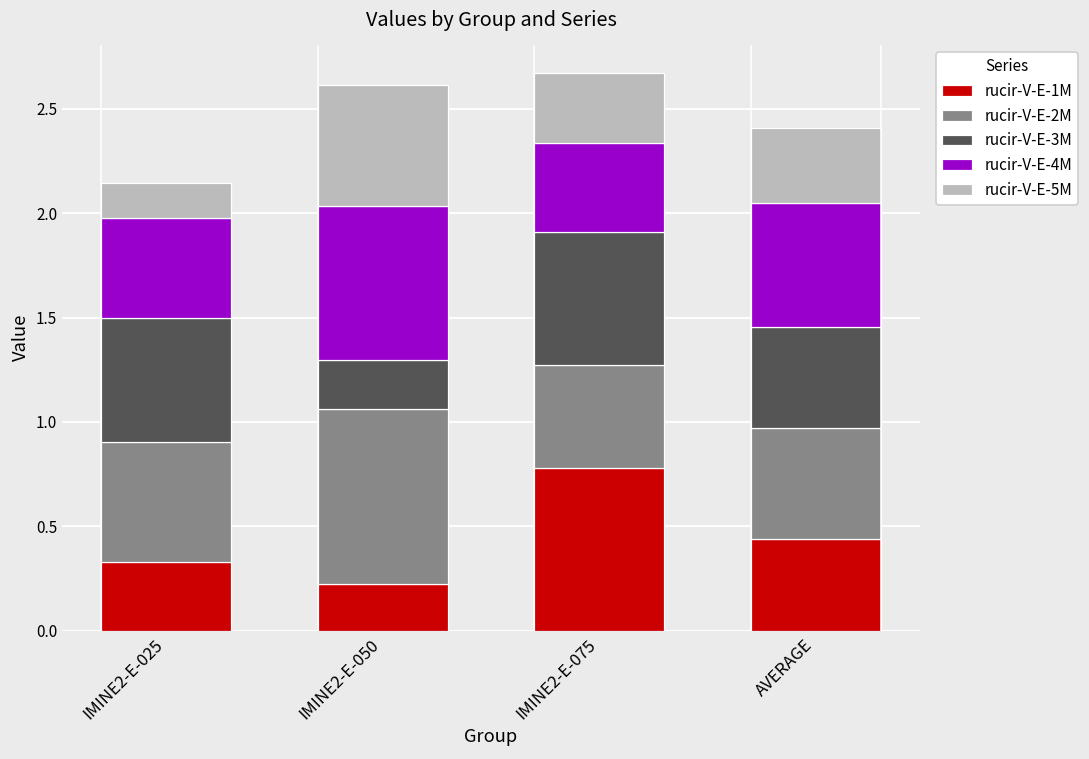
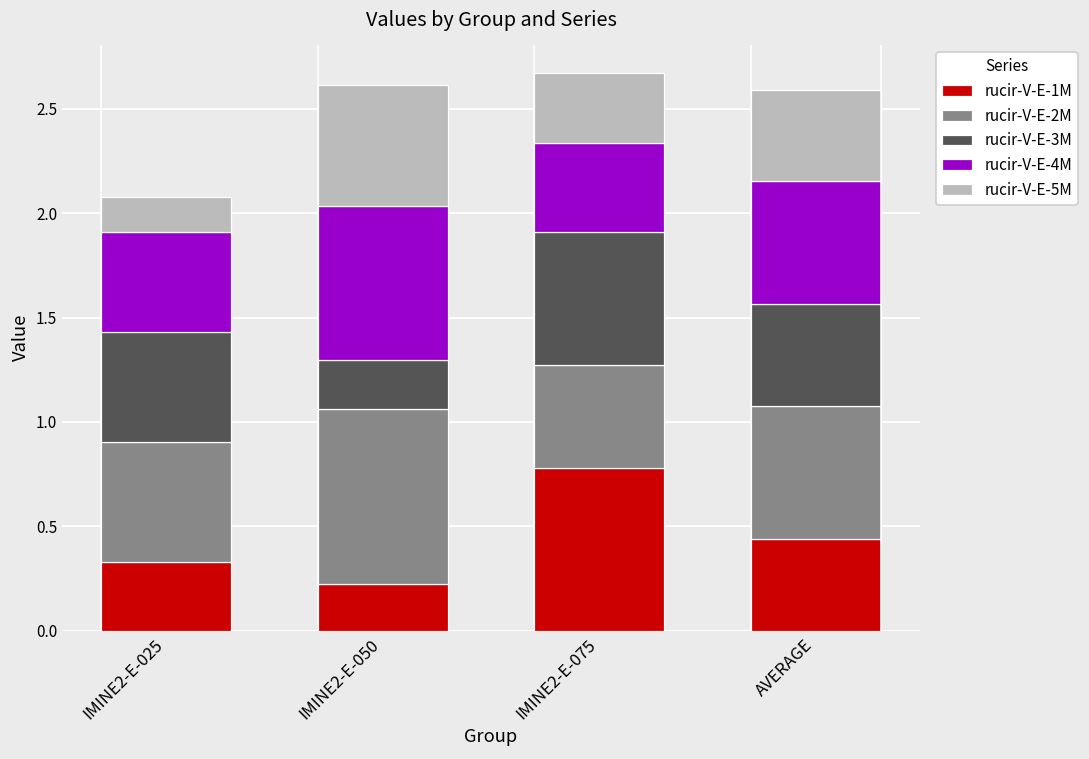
  {
    "rucir-V-E-1M": {
      "IMINE2-E-025": 0.33,
      "IMINE2-E-050": 0.22,
      "IMINE2-E-075": 0.78,
      "AVERAGE": 0.44
    },
    "rucir-V-E-2M": {
      "IMINE2-E-025": 0.58,
      "IMINE2-E-050": 0.84,
      "IMINE2-E-075": 0.50,
-     "AVERAGE": 0.53
+     "AVERAGE": 0.64
    },
    "rucir-V-E-3M": {
-     "IMINE2-E-025": 0.59,
+     "IMINE2-E-025": 0.53,
      "IMINE2-E-050": 0.24,
      "IMINE2-E-075": 0.64,
      "AVERAGE": 0.49
    },
    "rucir-V-E-4M": {
      "IMINE2-E-025": 0.48,
      "IMINE2-E-050": 0.73,
      "IMINE2-E-075": 0.43,
      "AVERAGE": 0.59
    },
    "rucir-V-E-5M": {
      "IMINE2-E-025": 0.16,
      "IMINE2-E-050": 0.58,
      "IMINE2-E-075": 0.34,
-     "AVERAGE": 0.36
+     "AVERAGE": 0.44
    }
  }
